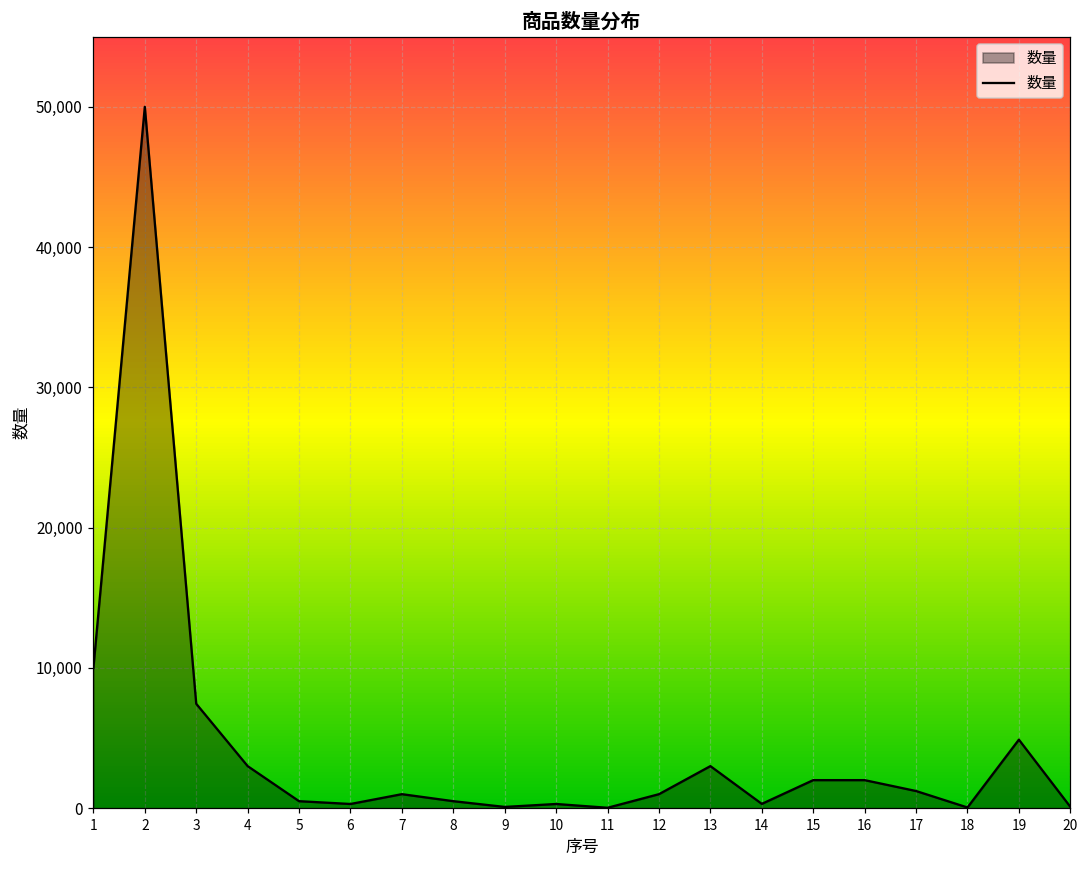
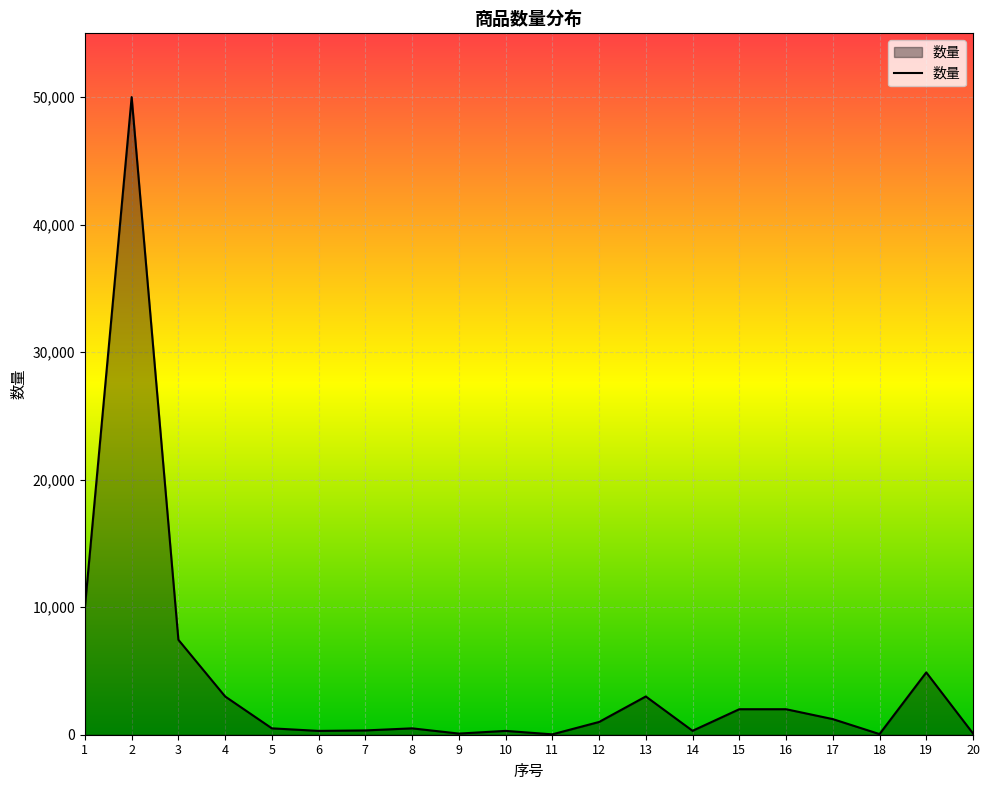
  {
    "1": "10,000",
    "2": "50,000",
    "3": "7,400",
    "4": "3,000",
    "5": "500",
    "6": "300",
-   "7": "1,000",
+   "7": "300",
    "8": "500",
    "9": "100",
    "10": "300",
    "11": "0",
    "12": "1,000",
    "13": "3,000",
    "14": "300",
    "15": "2,000",
    "16": "2,000",
    "17": "1,200",
    "18": "100",
    "19": "4,900",
    "20": "100"
  }
